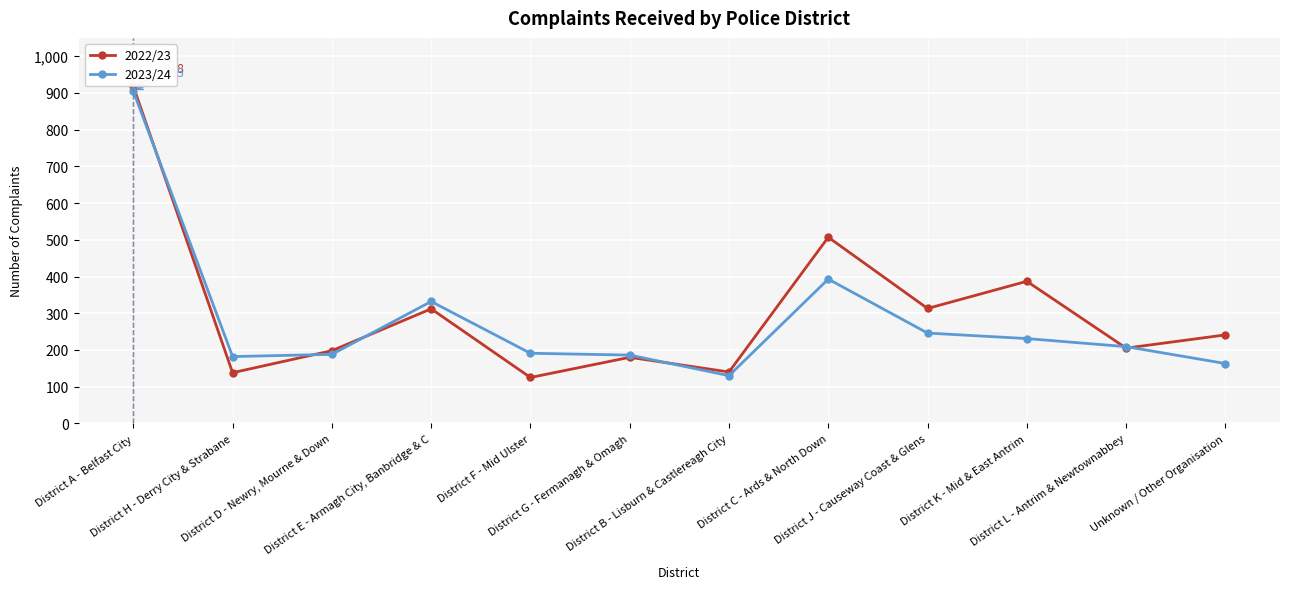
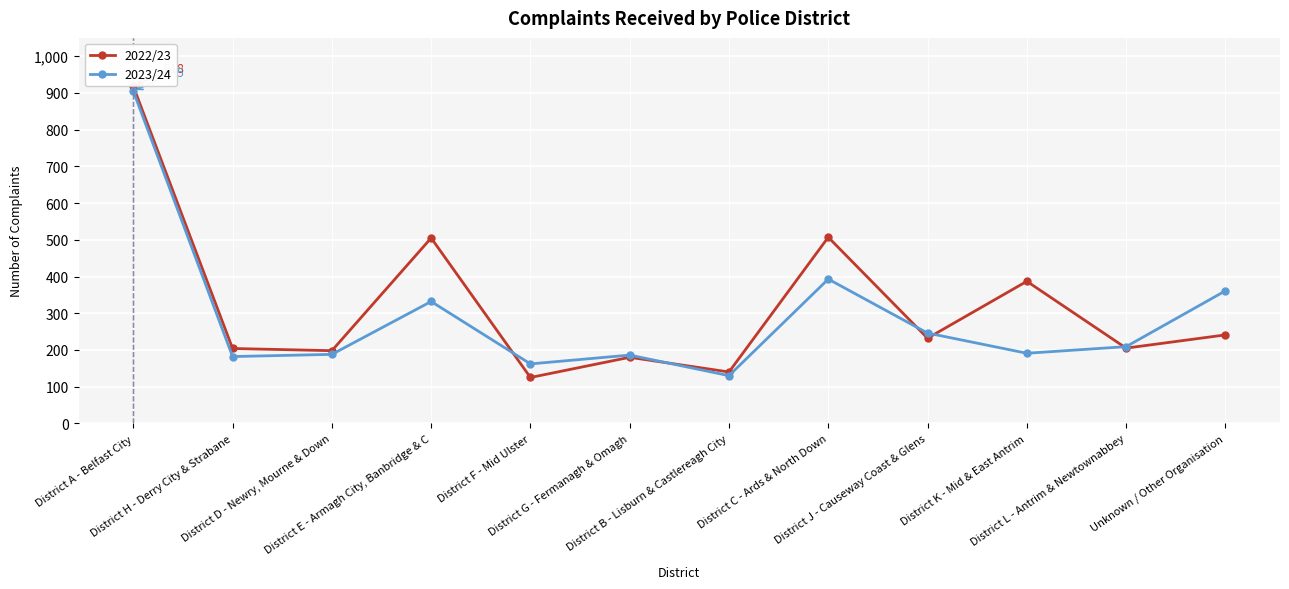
  {
    "2022/23": {
-     "District H - Derry City & Strabane": 140,
+     "District H - Derry City & Strabane": 200,
      "District D - Newry, Mourne & Down": 200,
-     "District E - Armagh City, Banbridge & C": 310,
+     "District E - Armagh City, Banbridge & C": 510,
      "District F - Mid Ulster": 130,
      "District B - Lisburn & Castlereagh City": 140,
      "District C - Ards & North Down": 510,
-     "District J - Causeway Coast & Glens": 310,
+     "District J - Causeway Coast & Glens": 230,
      "District K - Mid & East Antrim": 390,
      "Unknown / Other Organisation": 240
    },
    "2023/24": {
      "District H - Derry City & Strabane": 180,
      "District D - Newry, Mourne & Down": 190,
      "District E - Armagh City, Banbridge & C": 330,
-     "District F - Mid Ulster": 190,
+     "District F - Mid Ulster": 160,
      "District B - Lisburn & Castlereagh City": 130,
      "District C - Ards & North Down": 390,
      "District J - Causeway Coast & Glens": 250,
-     "District K - Mid & East Antrim": 230,
-     "Unknown / Other Organisation": 160
+     "District K - Mid & East Antrim": 190,
+     "Unknown / Other Organisation": 360
    }
  }
